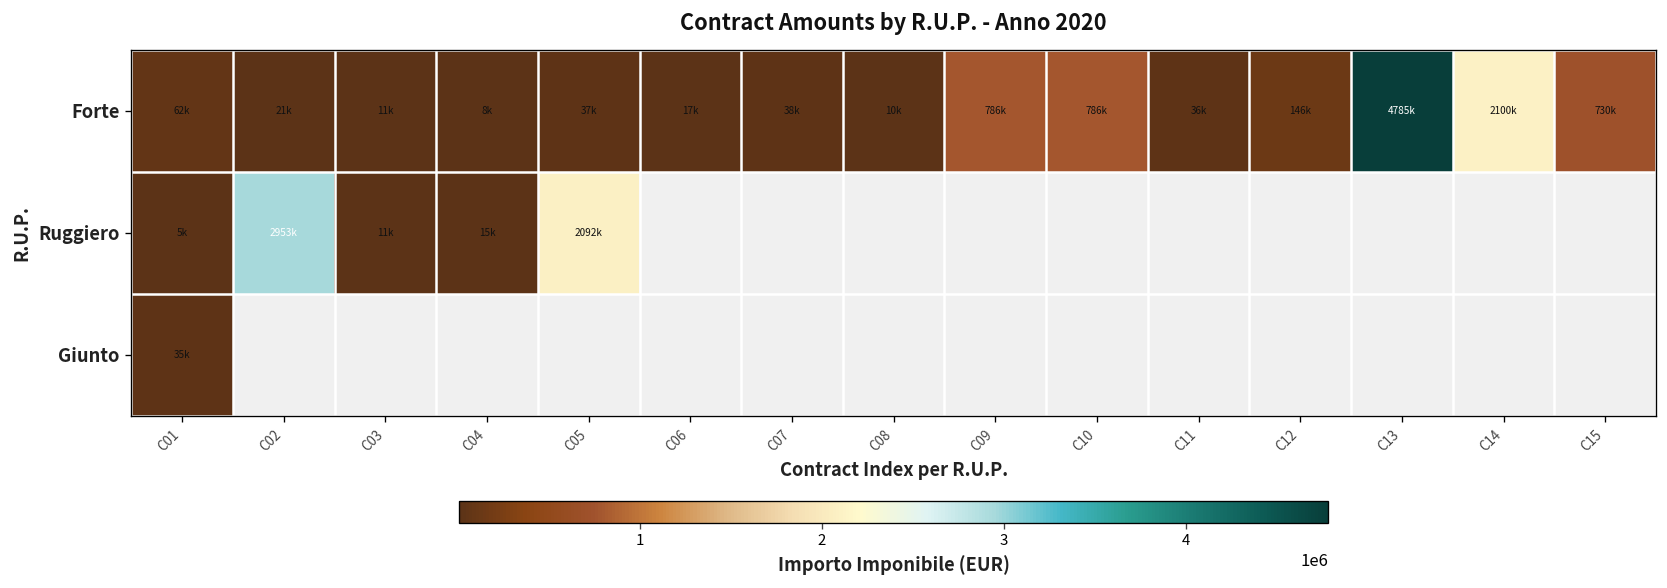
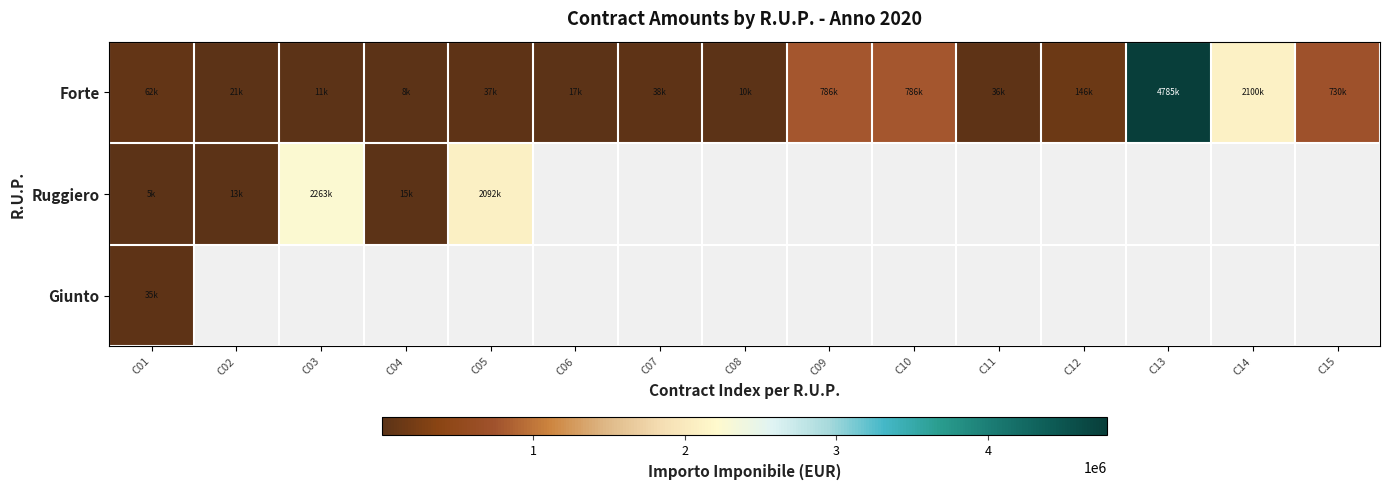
  {
    "Forte": {
      "C01": "62k",
      "C02": "21k",
      "C03": "11k",
      "C04": "8k",
      "C05": "37k",
      "C06": "17k",
      "C07": "38k",
      "C08": "10k",
      "C09": "786k",
      "C10": "786k",
      "C11": "36k",
      "C12": "146k",
      "C13": "4785k",
      "C14": "2100k",
      "C15": "730k"
    },
    "Ruggiero": {
      "C01": "5k",
-     "C02": "2953k",
-     "C03": "11k",
+     "C02": "13k",
+     "C03": "2263k",
      "C04": "15k",
      "C05": "2092k"
    },
    "Giunto": {
      "C01": "35k"
    }
  }
